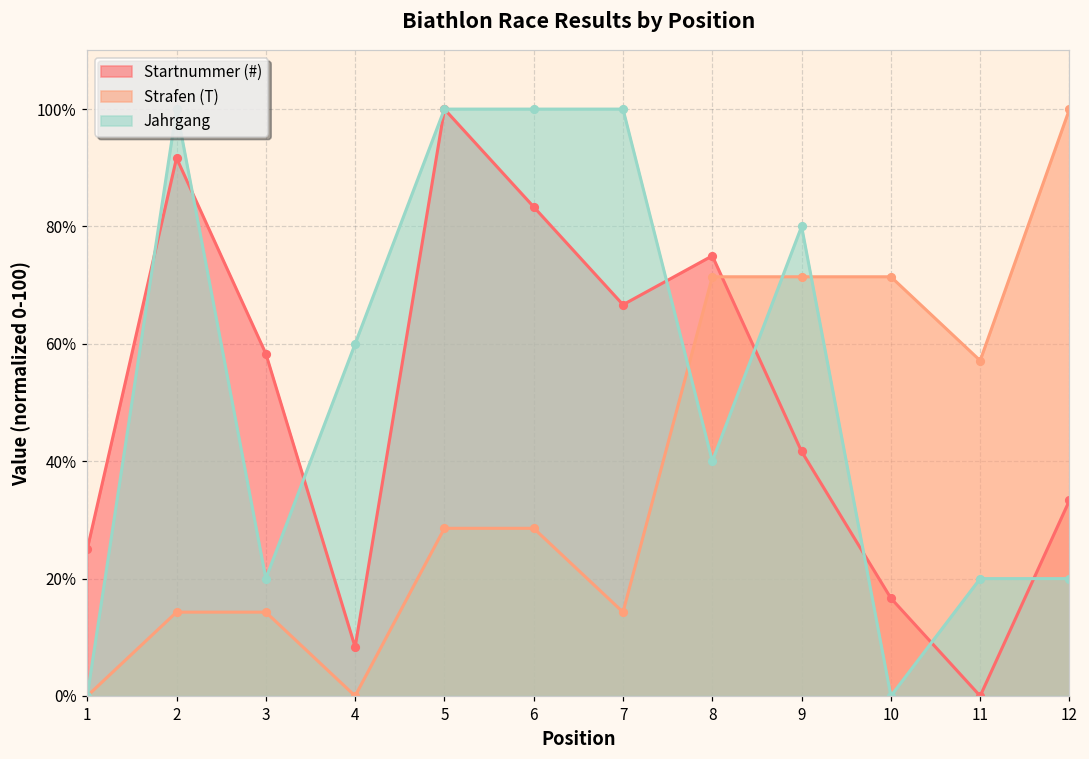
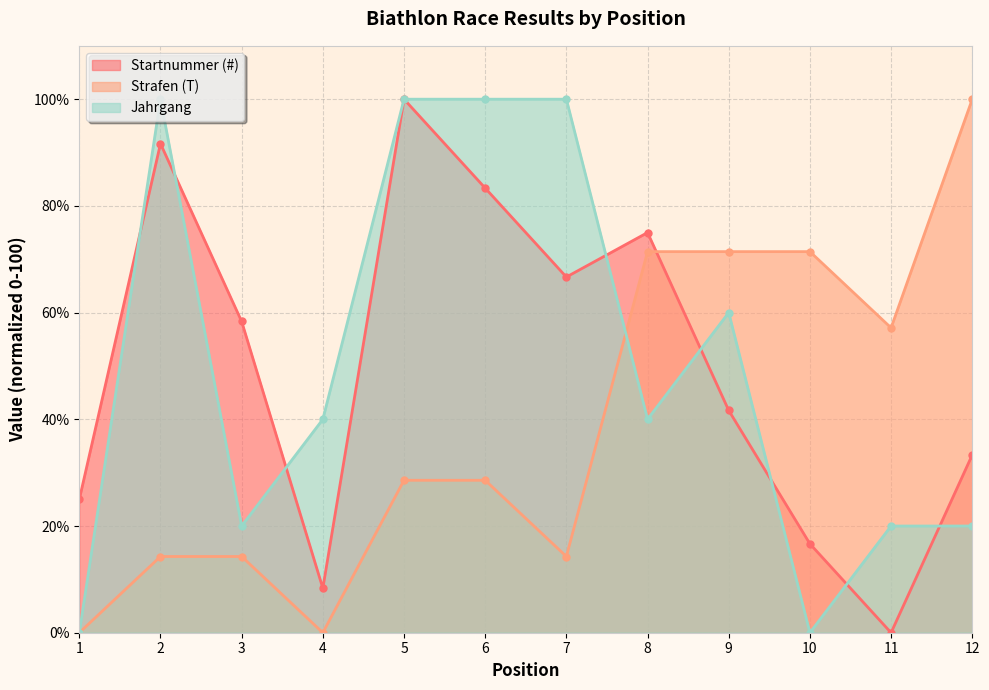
  {
    "Jahrgang": {
      "3": "20%",
-     "4": "60%",
+     "4": "40%",
      "6": "100%",
      "7": "100%",
      "8": "40%",
-     "9": "80%",
+     "9": "60%",
      "10": "0%",
      "11": "20%",
      "12": "20%"
    }
  }
